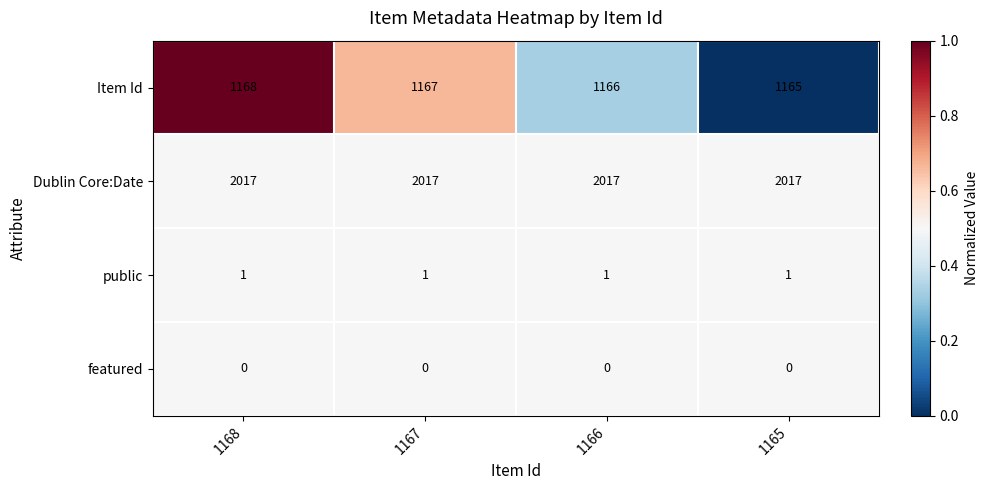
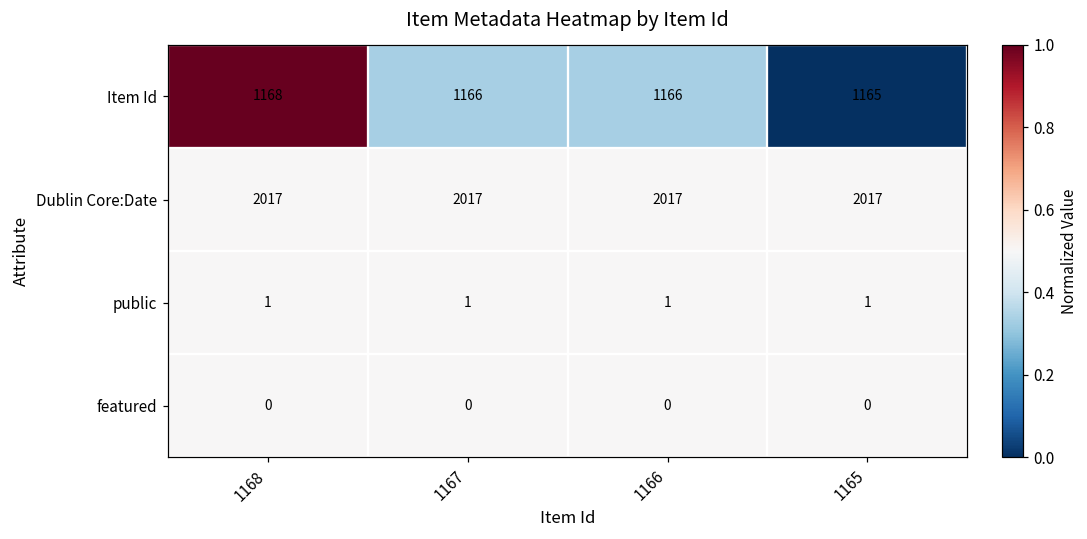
  {
    "Item Id": {
      "1168": 1168,
-     "1167": 1167,
+     "1167": 1166,
      "1166": 1166,
      "1165": 1165
    },
    "Dublin Core:Date": {
      "1168": 2017,
      "1167": 2017,
      "1166": 2017,
      "1165": 2017
    },
    "public": {
      "1168": 1,
      "1167": 1,
      "1166": 1,
      "1165": 1
    },
    "featured": {
      "1168": 0,
      "1167": 0,
      "1166": 0,
      "1165": 0
    }
  }
